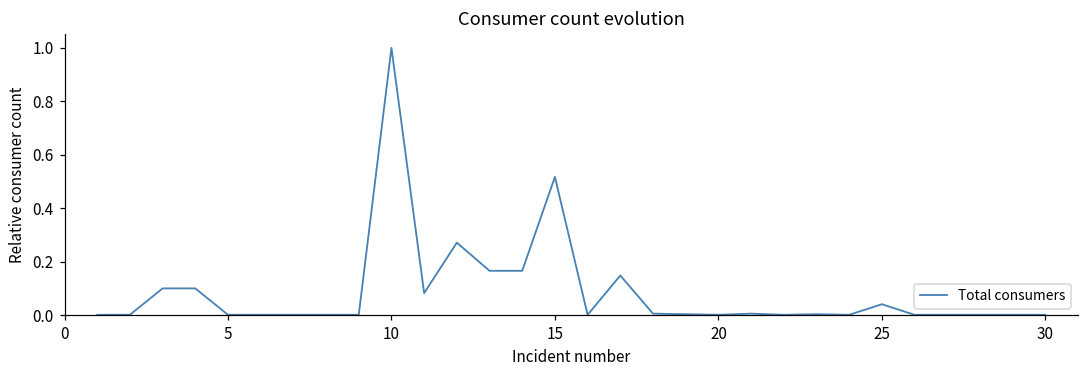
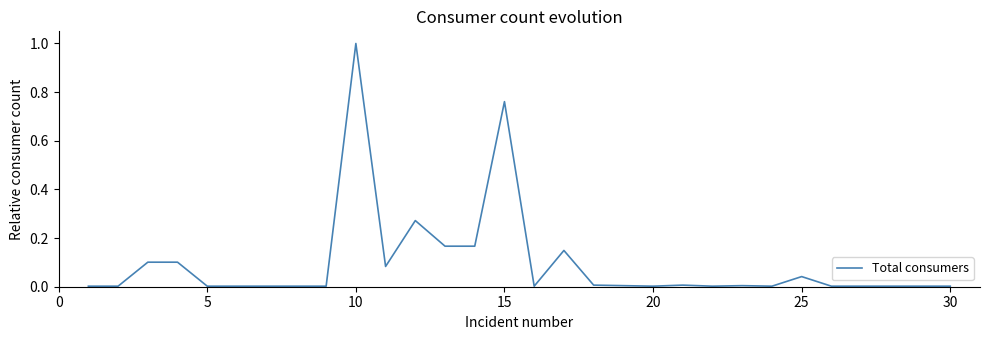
  {
    "5": 0.00,
    "10": 1.00,
-   "15": 0.52,
+   "15": 0.76,
    "20": 0.00,
    "25": 0.04,
    "30": 0.00
  }
